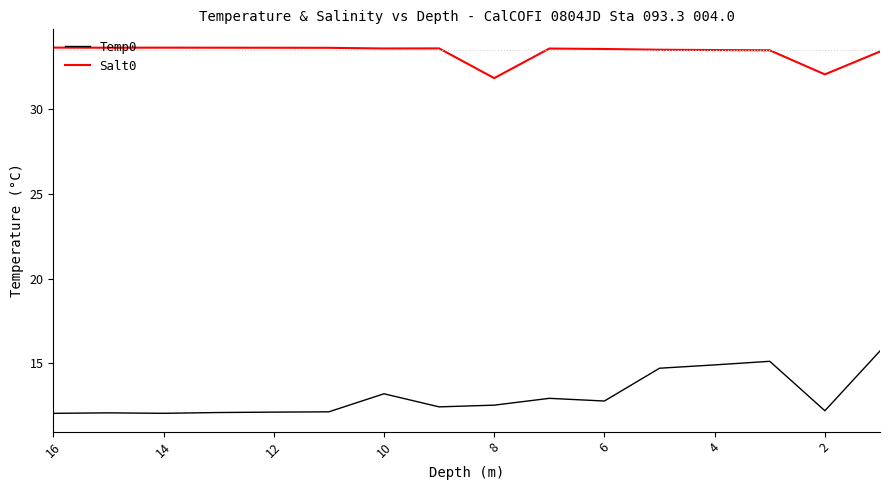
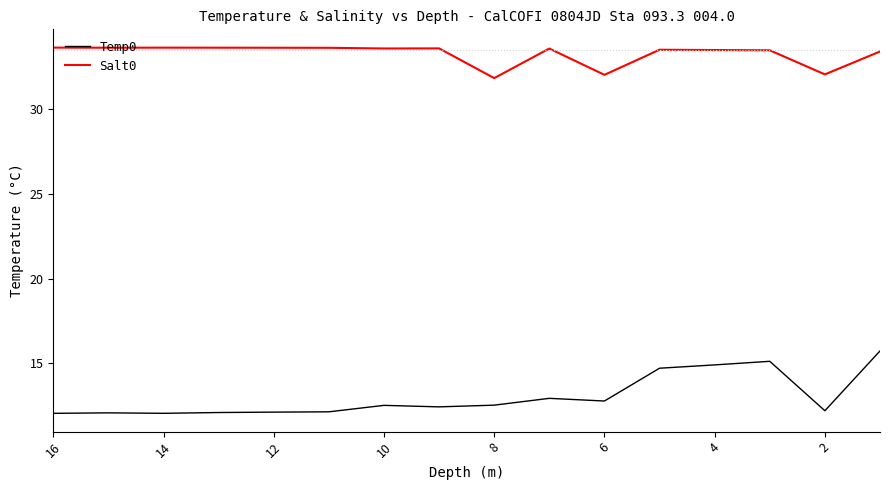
  {
    "Temp0": {
      "16": 12.0,
      "14": 12.0,
      "12": 12.1,
-     "10": 13.2,
+     "10": 12.5,
      "8": 12.5,
      "6": 12.8,
      "4": 14.9,
      "2": 12.2
    },
    "Salt0": {
      "16": 33.6,
      "14": 33.6,
      "12": 33.6,
      "10": 33.6,
      "8": 31.8,
-     "6": 33.6,
+     "6": 32.0,
      "4": 33.5,
      "2": 32.1
    }
  }
